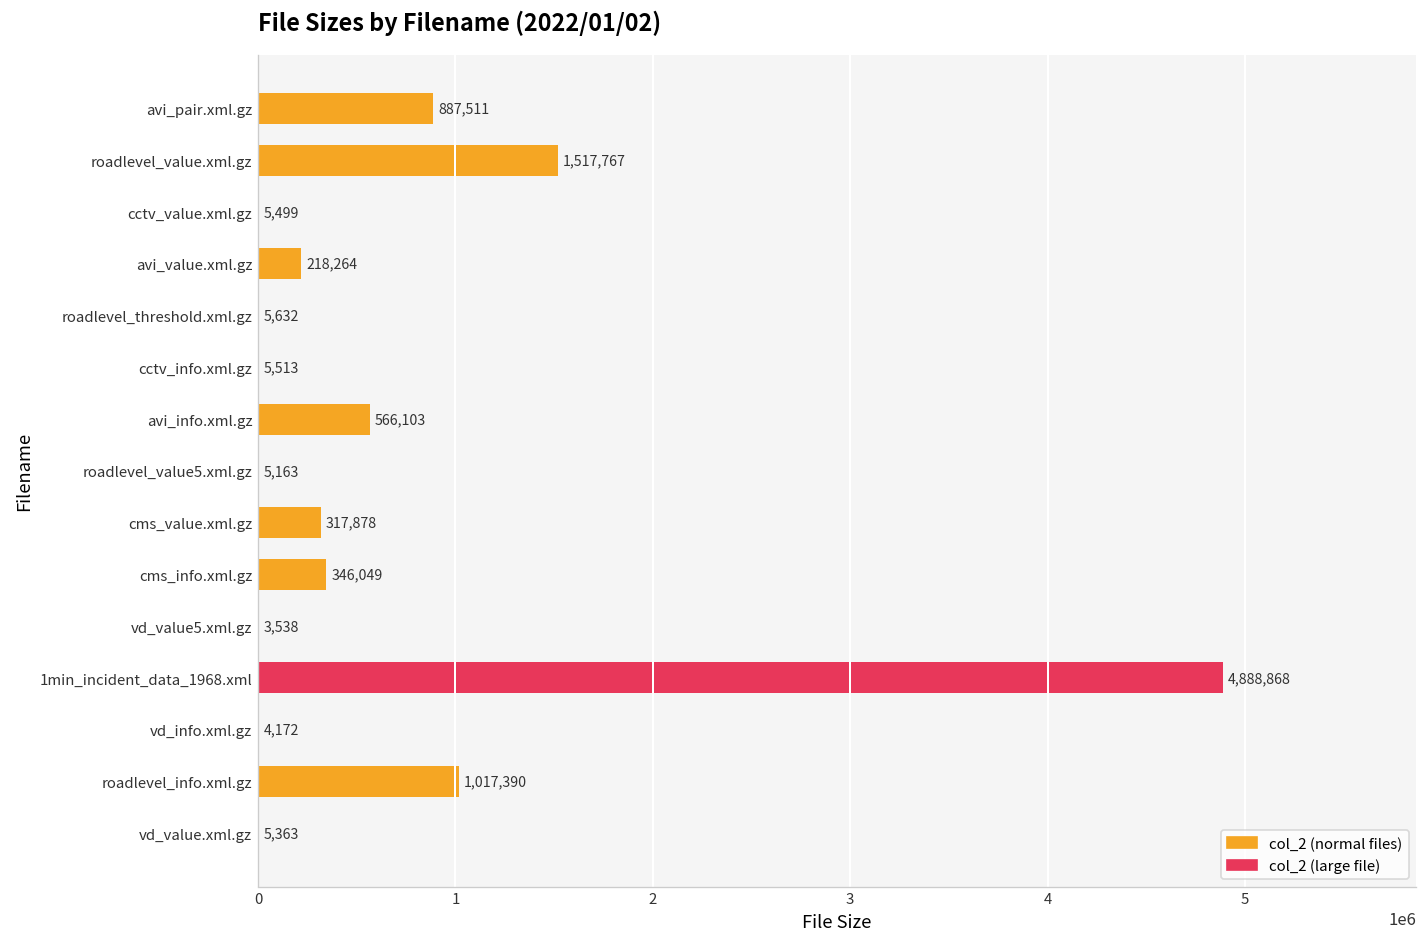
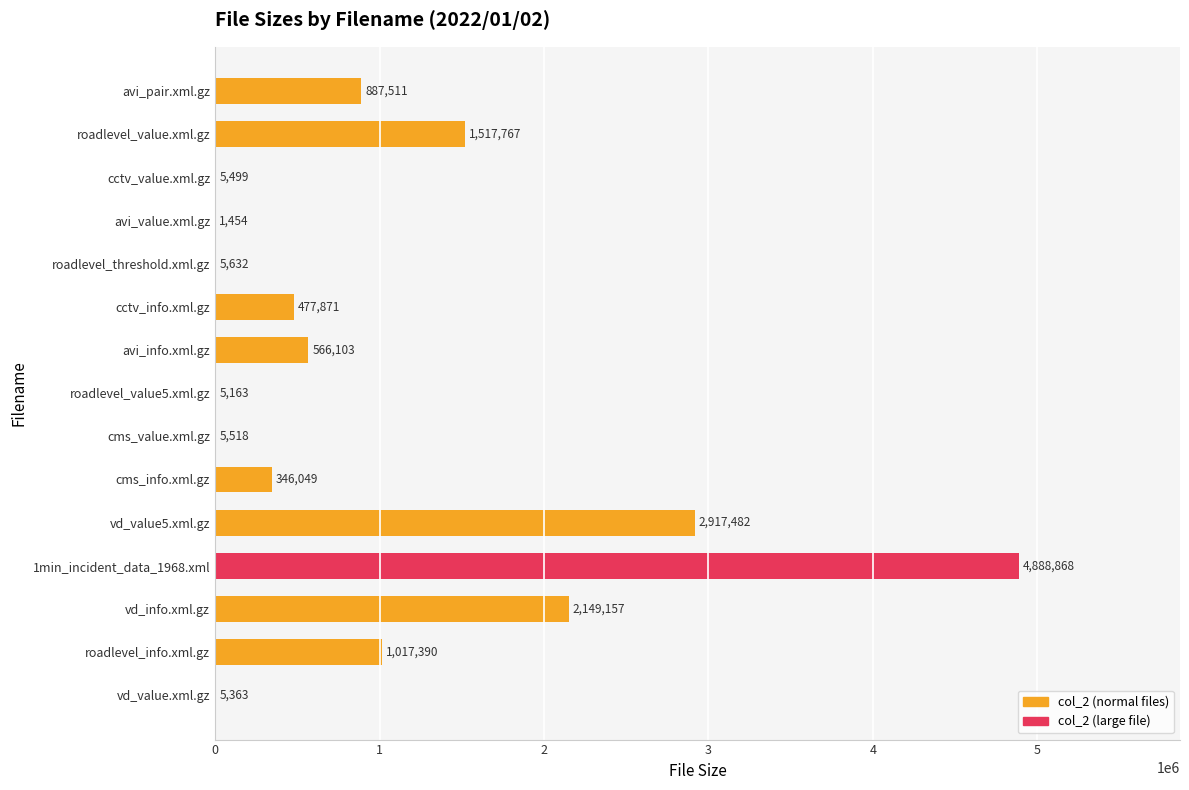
  {
    "avi_pair.xml.gz": "887,511",
    "roadlevel_value.xml.gz": "1,517,767",
    "cctv_value.xml.gz": "5,499",
-   "avi_value.xml.gz": "218,264",
+   "avi_value.xml.gz": "1,454",
    "roadlevel_threshold.xml.gz": "5,632",
-   "cctv_info.xml.gz": "5,513",
+   "cctv_info.xml.gz": "477,871",
    "avi_info.xml.gz": "566,103",
    "roadlevel_value5.xml.gz": "5,163",
-   "cms_value.xml.gz": "317,878",
+   "cms_value.xml.gz": "5,518",
    "cms_info.xml.gz": "346,049",
-   "vd_value5.xml.gz": "3,538",
+   "vd_value5.xml.gz": "2,917,482",
    "1min_incident_data_1968.xml": "4,888,868",
-   "vd_info.xml.gz": "4,172",
+   "vd_info.xml.gz": "2,149,157",
    "roadlevel_info.xml.gz": "1,017,390",
    "vd_value.xml.gz": "5,363"
  }
